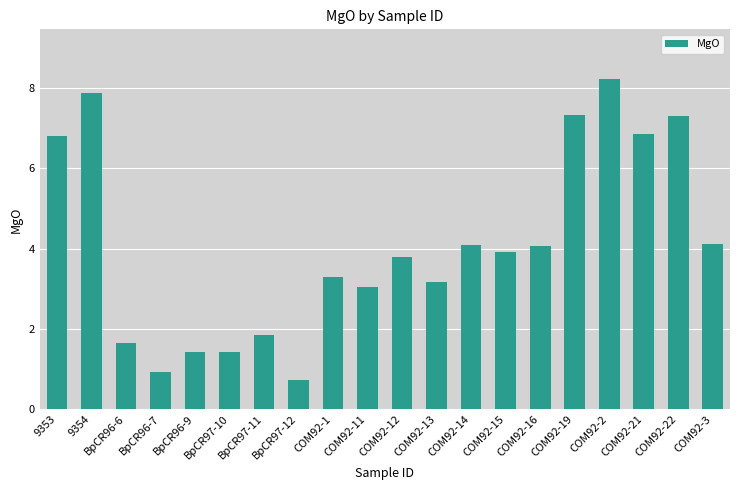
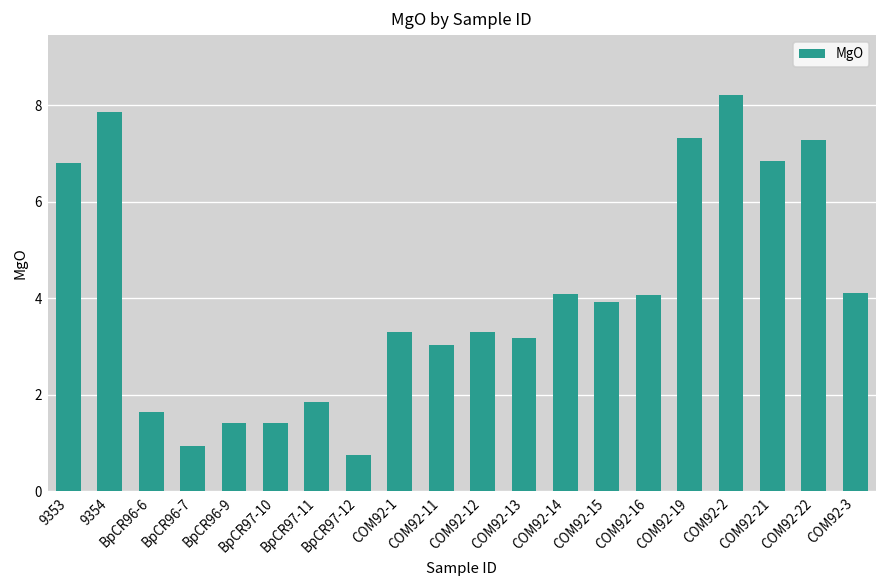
  {
    "9353": 6.8,
    "9354": 7.9,
    "BpCR96-6": 1.6,
    "BpCR96-7": 0.9,
    "BpCR96-9": 1.4,
    "BpCR97-10": 1.4,
    "BpCR97-11": 1.9,
    "BpCR97-12": 0.7,
    "COM92-1": 3.3,
    "COM92-11": 3.0,
-   "COM92-12": 3.8,
+   "COM92-12": 3.3,
    "COM92-13": 3.2,
    "COM92-14": 4.1,
    "COM92-15": 3.9,
    "COM92-16": 4.1,
    "COM92-19": 7.3,
    "COM92-2": 8.2,
    "COM92-21": 6.9,
    "COM92-22": 7.3,
    "COM92-3": 4.1
  }
